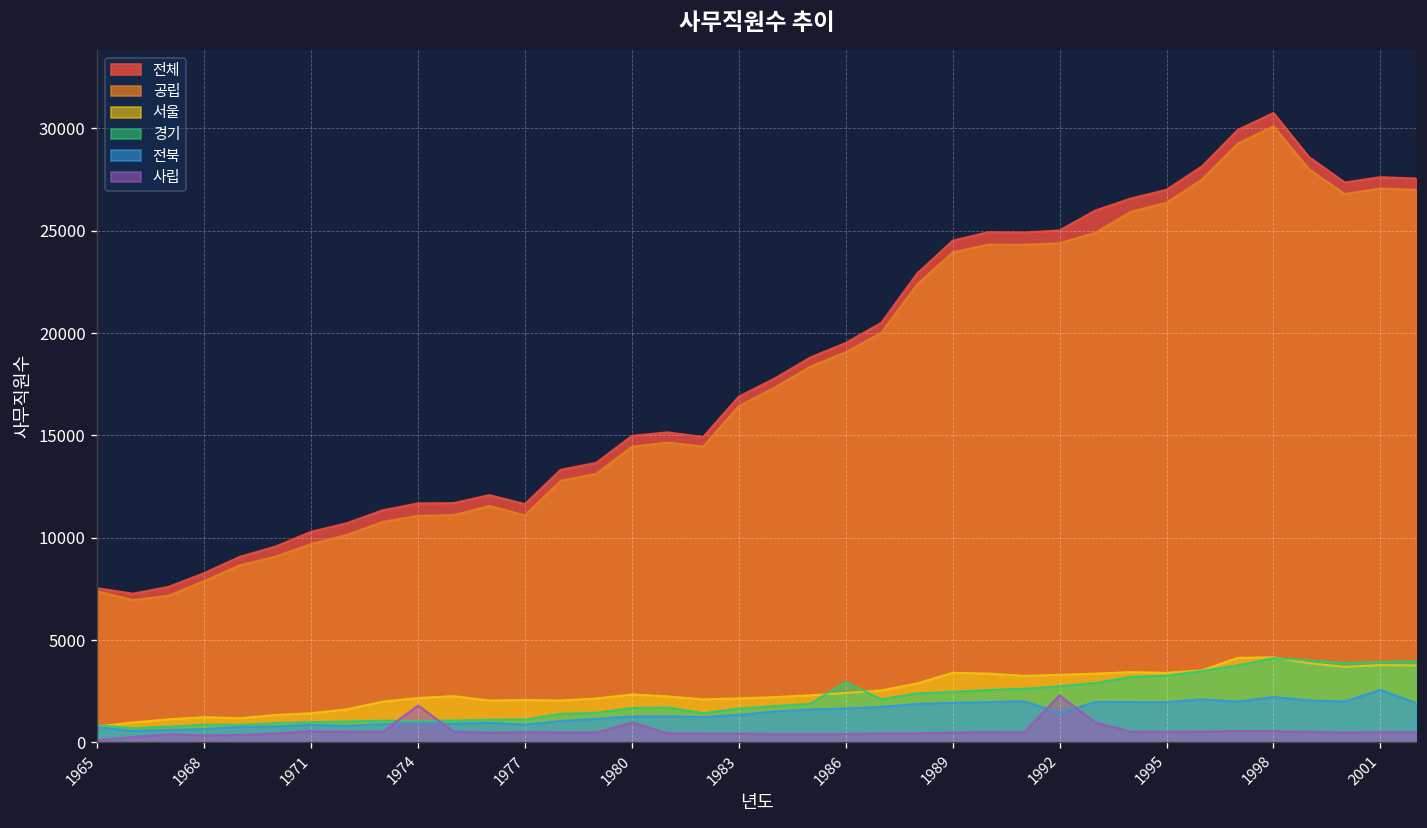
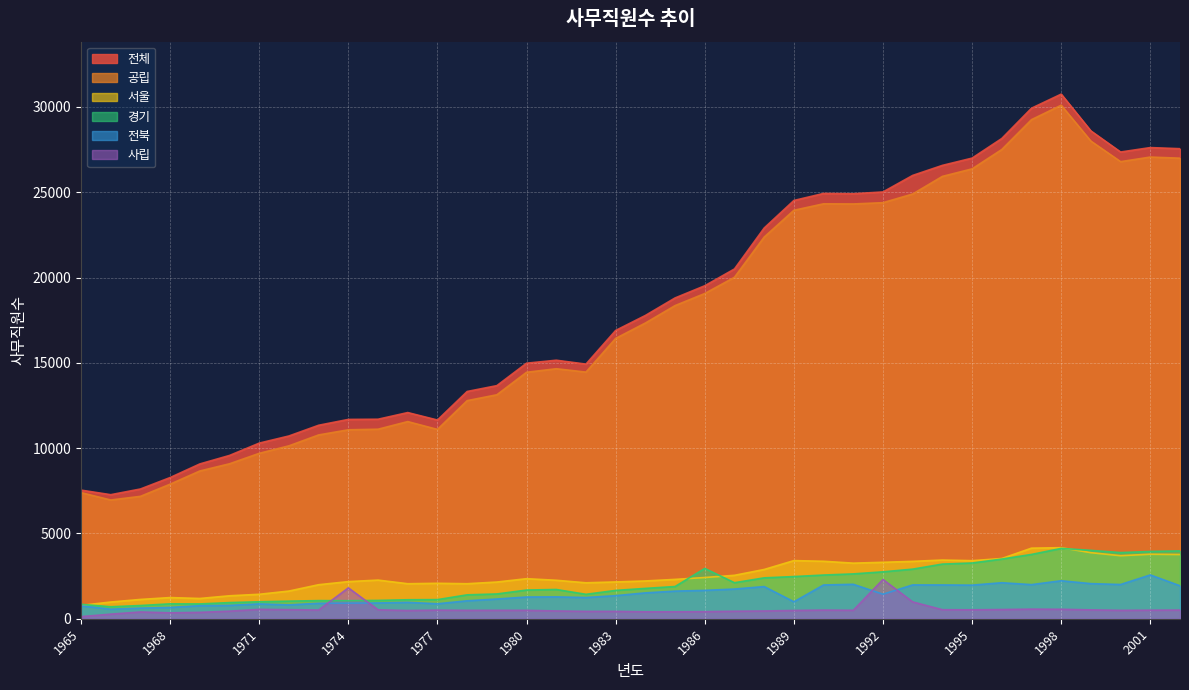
  {
    "경기": {
      "1968": 900,
      "1977": 1100,
      "1980": 1700,
      "1983": 1700,
      "1986": 2900,
      "1989": 2500,
      "1992": 2700,
      "2001": 3900
    },
    "전북": {
      "1968": 700,
      "1977": 900,
      "1980": 1300,
      "1983": 1400,
      "1986": 1700,
-     "1989": 1900,
+     "1989": 1000,
      "1992": 1400,
      "1995": 2000,
      "1998": 2200,
      "2001": 2600
    },
    "사립": {
      "1965": 100,
      "1968": 300,
      "1971": 600,
      "1974": 1800,
      "1977": 500,
-     "1980": 1000,
+     "1980": 500,
      "1983": 400,
      "1986": 400,
      "1989": 500,
      "1992": 2300,
      "1995": 500,
      "1998": 600,
      "2001": 500
    }
  }
